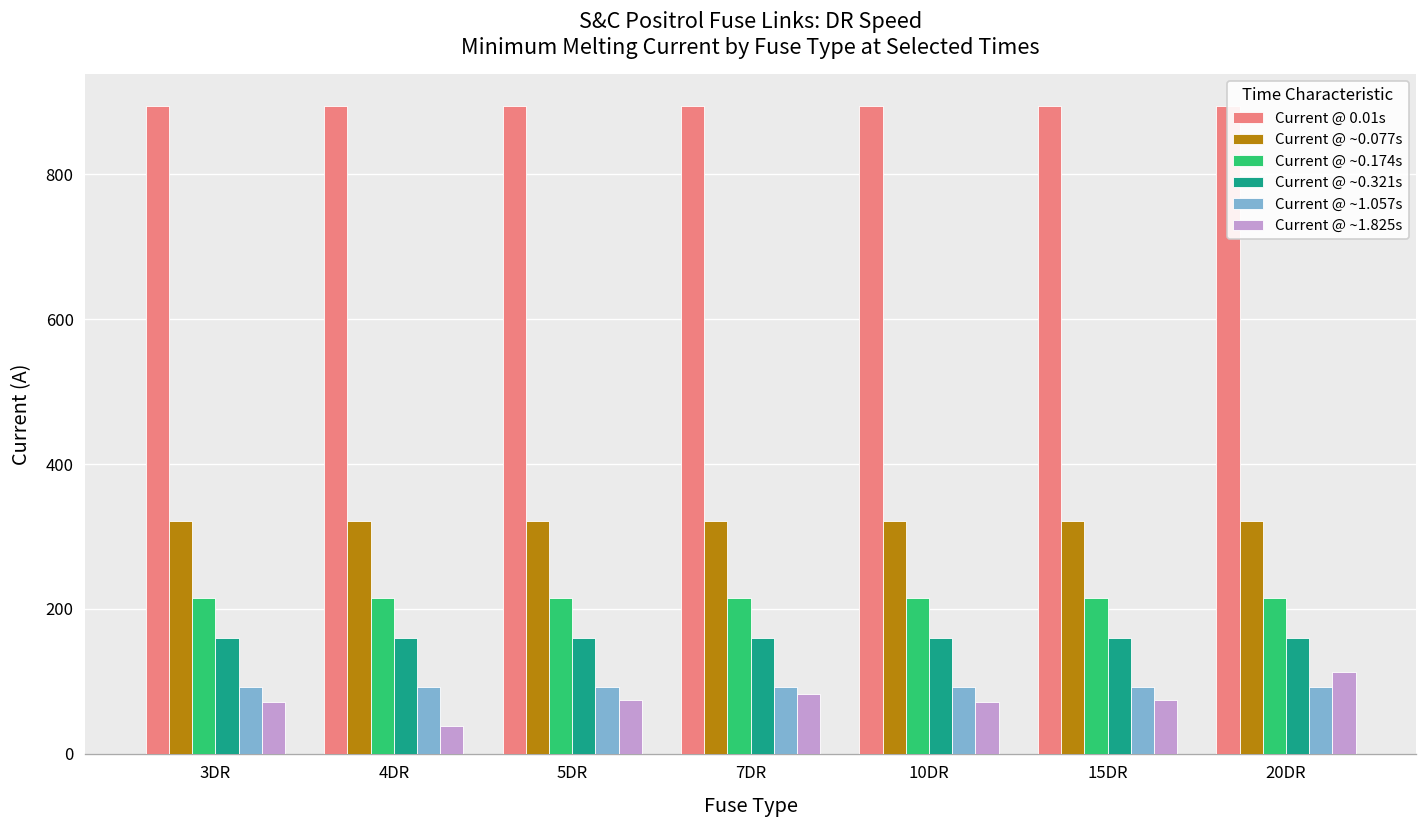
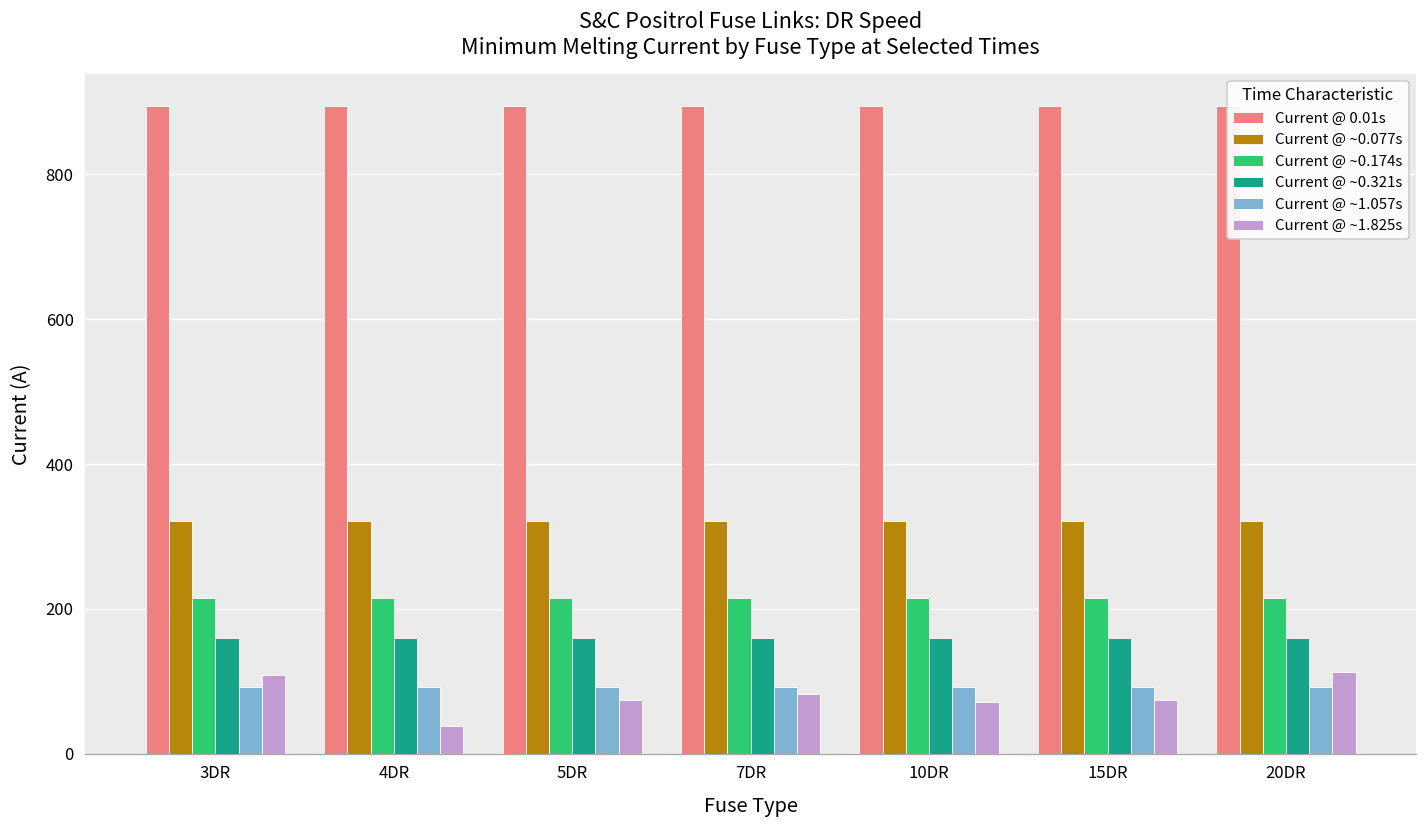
  {
    "Current @ 0.01s": {
      "3DR": 890,
      "4DR": 890,
      "5DR": 890,
      "7DR": 890,
      "10DR": 890,
      "15DR": 890
    },
    "Current @ ~0.077s": {
      "3DR": 320,
      "4DR": 320,
      "5DR": 320,
      "7DR": 320,
      "10DR": 320,
      "15DR": 320,
      "20DR": 320
    },
    "Current @ ~1.057s": {
      "3DR": 90,
      "4DR": 90,
      "5DR": 90,
      "7DR": 90,
      "10DR": 90,
      "15DR": 90,
      "20DR": 90
    },
    "Current @ ~1.825s": {
-     "3DR": 70,
+     "3DR": 110,
      "4DR": 40,
      "5DR": 70,
      "7DR": 80,
      "10DR": 70,
      "15DR": 70,
      "20DR": 110
    }
  }
